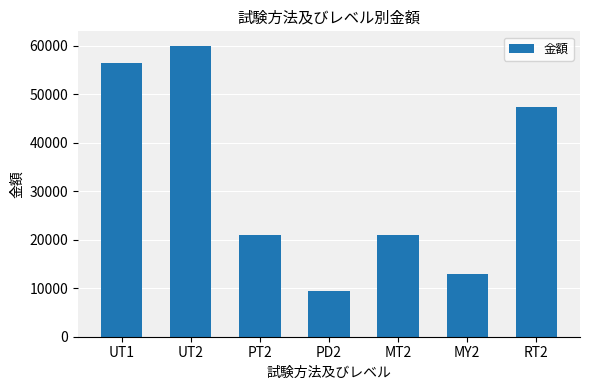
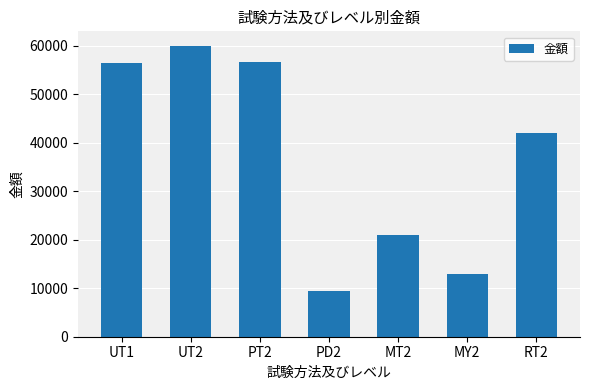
  {
    "UT1": 57000,
    "UT2": 60000,
-   "PT2": 21000,
+   "PT2": 57000,
    "PD2": 9000,
    "MT2": 21000,
    "MY2": 13000,
-   "RT2": 47000
+   "RT2": 42000
  }
